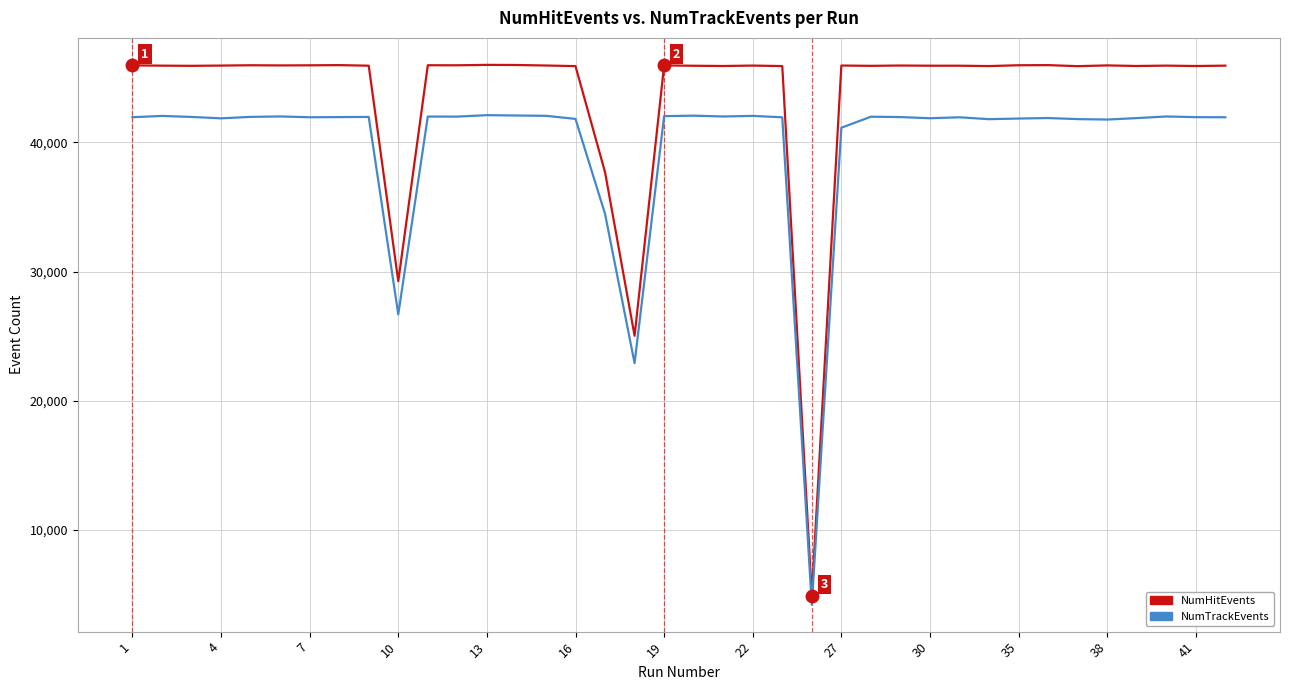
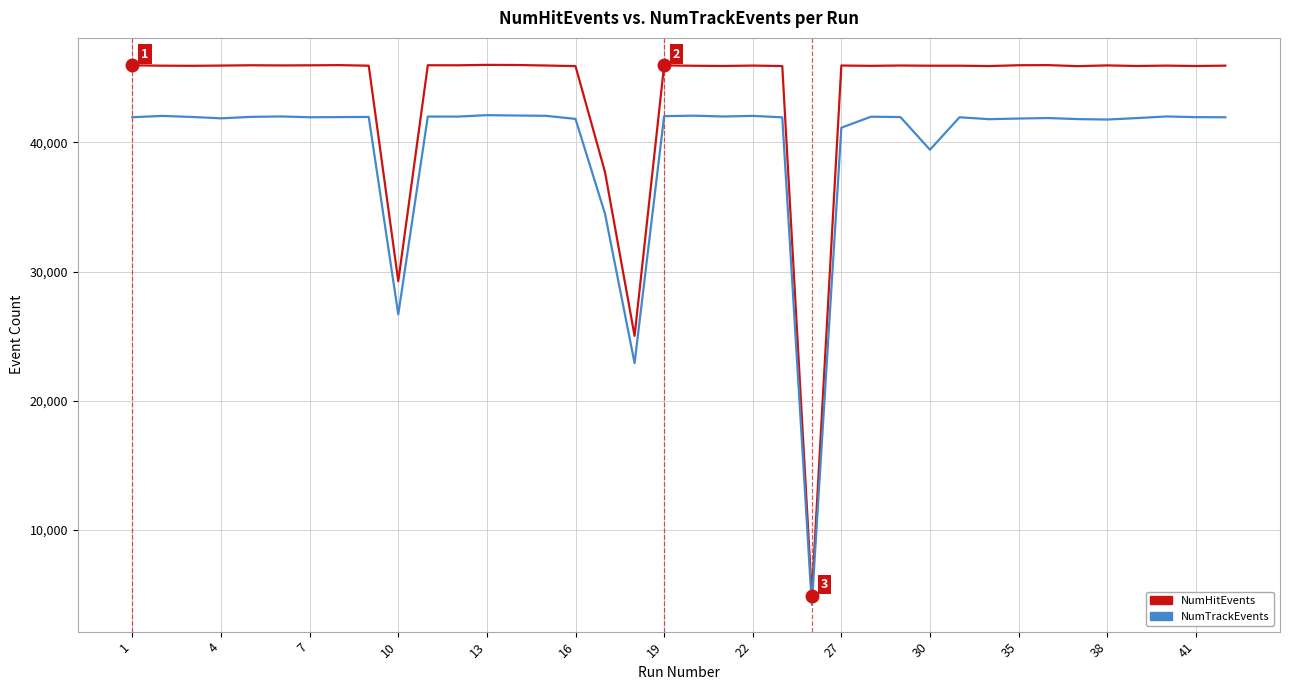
  {
    "NumTrackEvents": {
      "27": "41,100",
-     "30": "41,900",
+     "30": "39,400",
      "38": "41,800",
      "41": "41,900"
    }
  }
